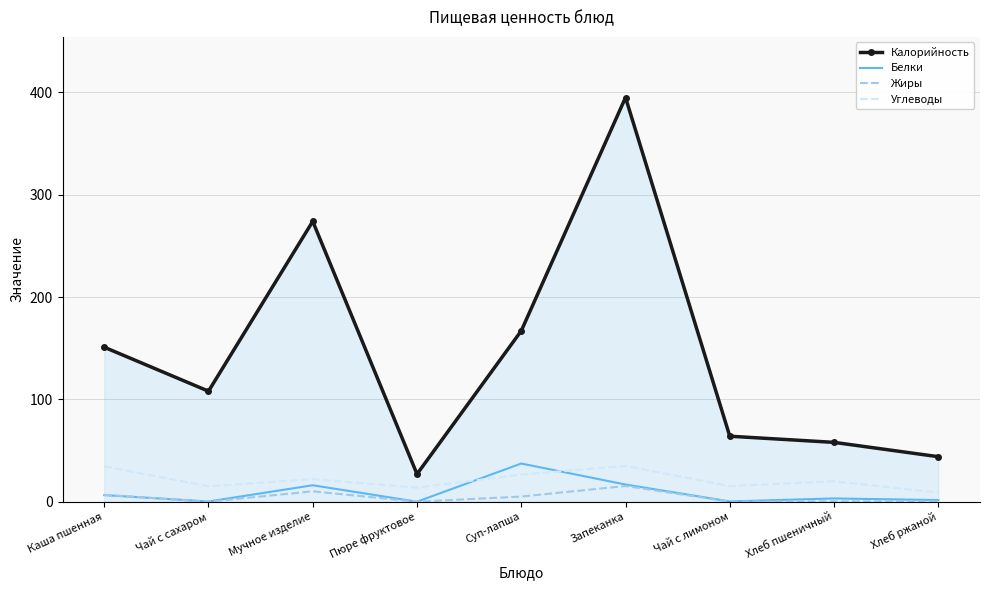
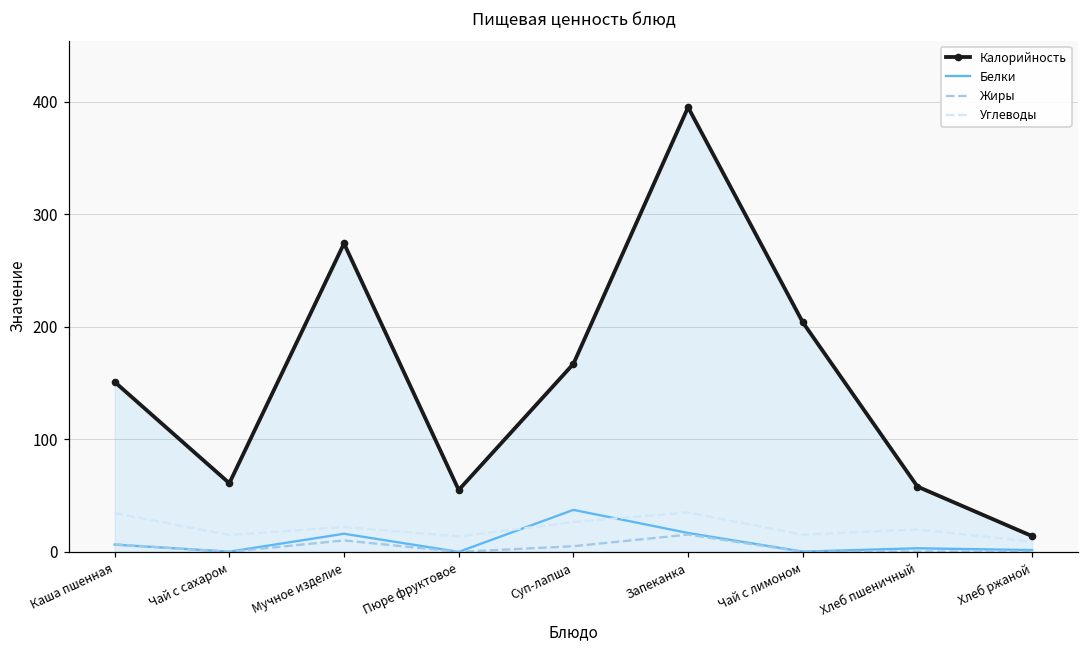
  {
    "Калорийность": {
      "Каша пшенная": 151,
-     "Чай с сахаром": 108,
+     "Чай с сахаром": 61,
      "Мучное изделие": 274,
-     "Пюре фруктовое": 27,
+     "Пюре фруктовое": 55,
      "Суп-лапша": 167,
      "Запеканка": 395,
-     "Чай с лимоном": 64,
+     "Чай с лимоном": 204,
      "Хлеб пшеничный": 58,
-     "Хлеб ржаной": 44
+     "Хлеб ржаной": 14
    },
    "Белки": {
      "Мучное изделие": 16,
      "Суп-лапша": 37,
      "Хлеб пшеничный": 3
    }
  }
